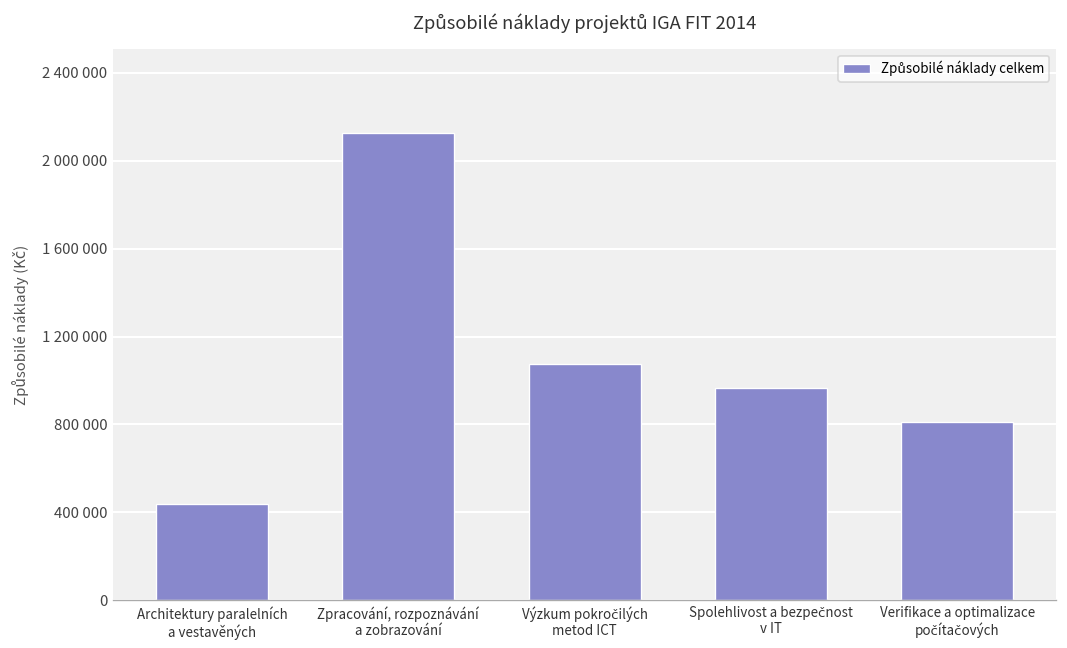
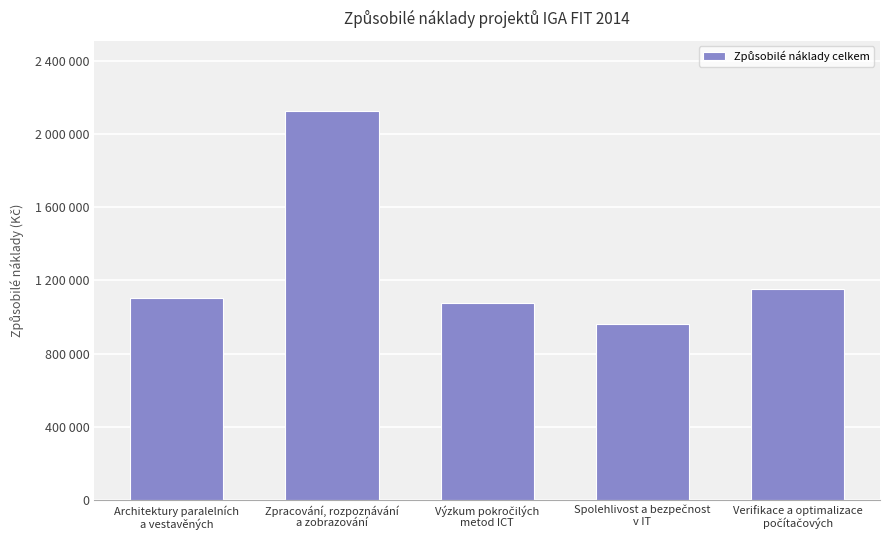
  {
-   "Architektury paralelních a vestavěných": 440000,
+   "Architektury paralelních a vestavěných": 1100000,
    "Zpracování, rozpoznávání a zobrazování": 2130000,
    "Výzkum pokročilých metod ICT": 1080000,
    "Spolehlivost a bezpečnost v IT": 960000,
-   "Verifikace a optimalizace počítačových": 810000
+   "Verifikace a optimalizace počítačových": 1150000
  }
